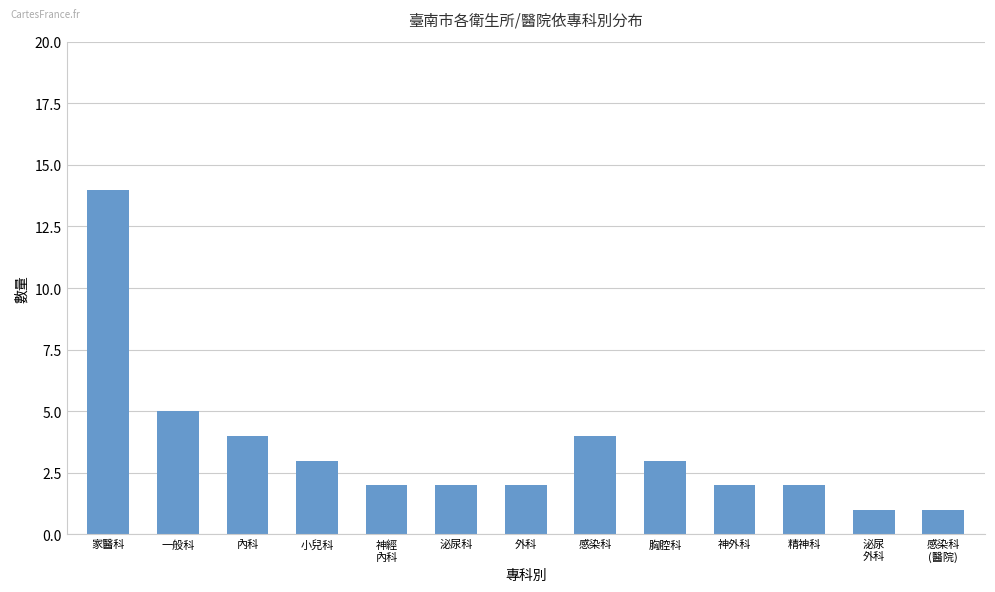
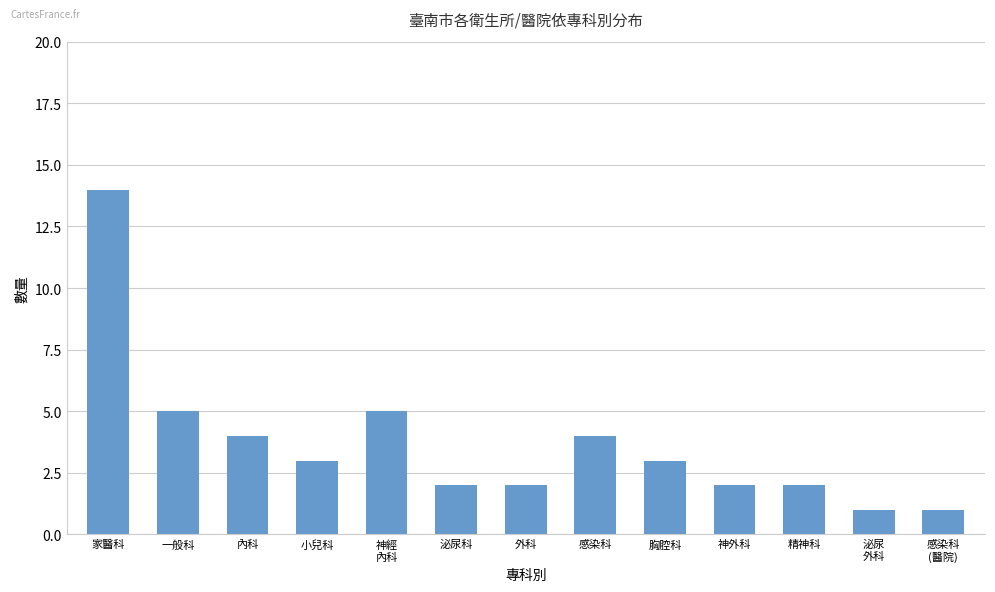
  {
    "家醫科": 14,
    "一般科": 5,
    "內科": 4,
    "小兒科": 3,
-   "神經 內科": 2,
+   "神經 內科": 5,
    "泌尿科": 2,
    "外科": 2,
    "感染科": 4,
    "胸腔科": 3,
    "神外科": 2,
    "精神科": 2,
    "泌尿 外科": 1,
    "感染科 (醫院)": 1
  }
